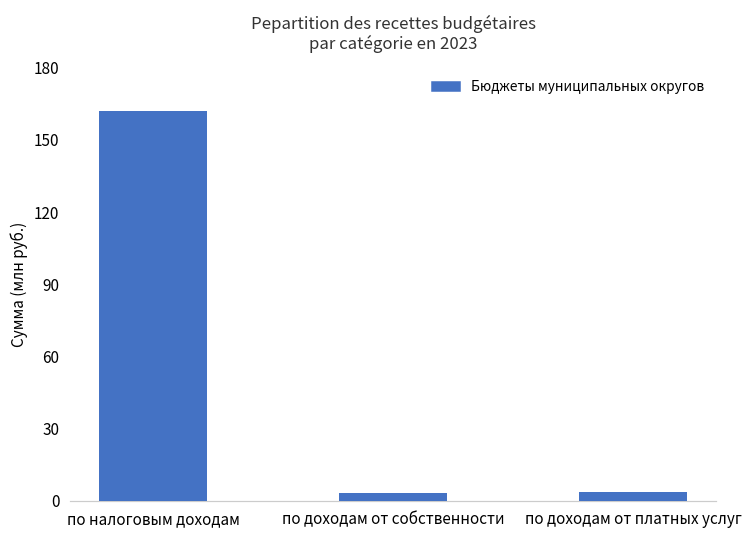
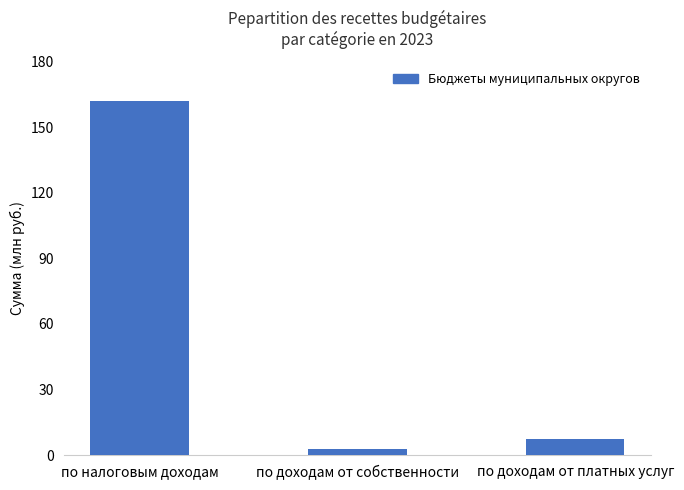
  {
    "по налоговым доходам": 162,
    "по доходам от собственности": 3,
-   "по доходам от платных услуг": 4
+   "по доходам от платных услуг": 7
  }
